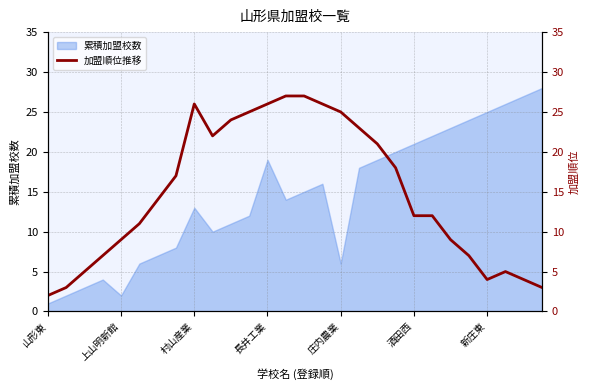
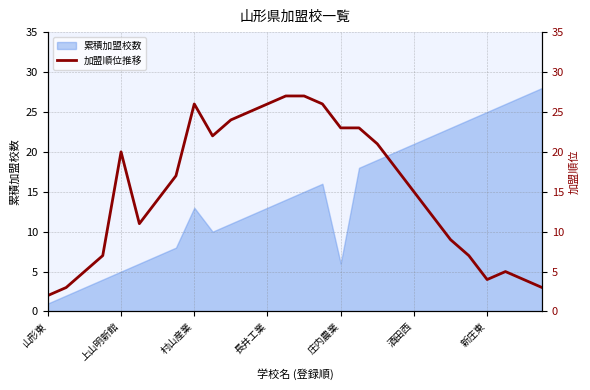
  {
    "累積加盟校数": {
      "山形東": 1,
-     "上山明新館": 2,
+     "上山明新館": 5,
      "村山産業": 13,
-     "長井工業": 19,
+     "長井工業": 13,
      "庄内農業": 6,
      "酒田西": 21,
      "新庄東": 25
    },
    "加盟順位推移": {
      "山形東": 2,
-     "上山明新館": 9,
+     "上山明新館": 20,
      "村山産業": 26,
      "長井工業": 26,
-     "庄内農業": 25,
-     "酒田西": 12,
+     "庄内農業": 23,
+     "酒田西": 15,
      "新庄東": 4
    }
  }
